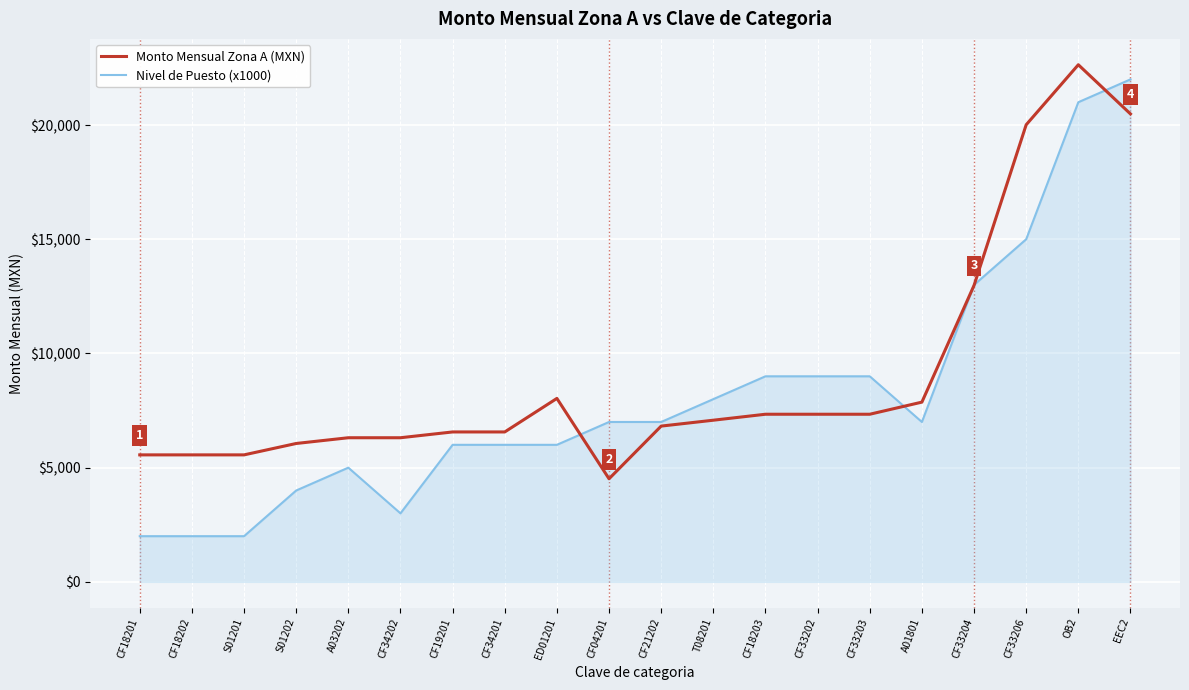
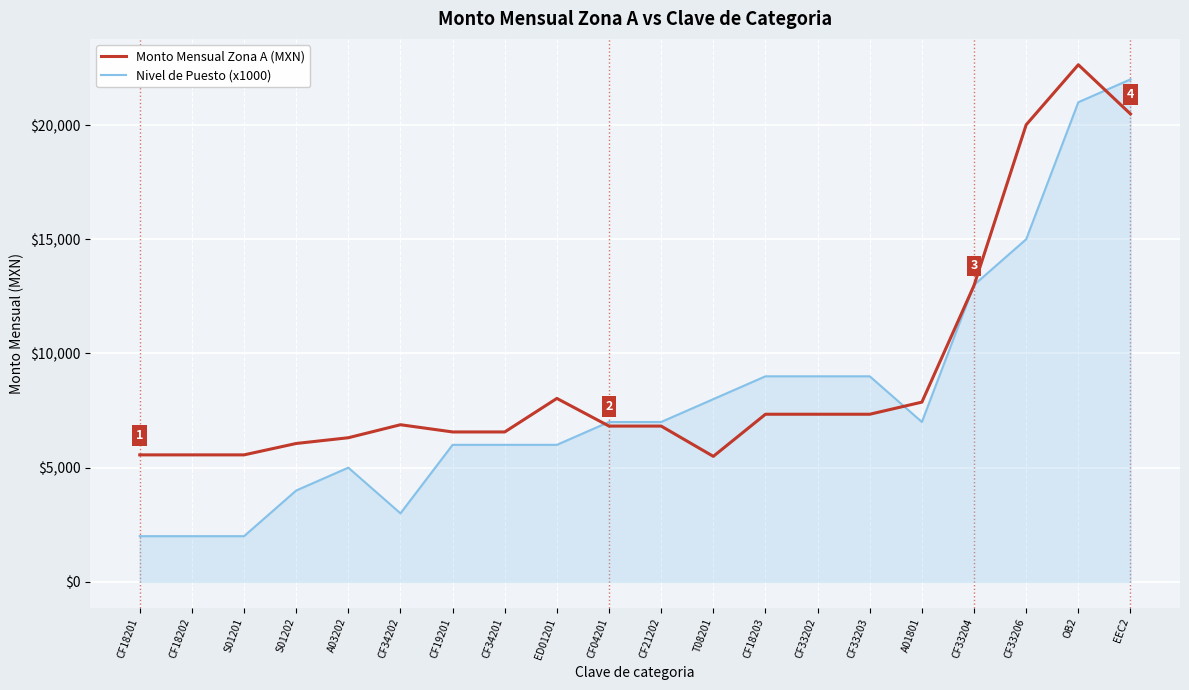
  {
    "Monto Mensual Zona A (MXN)": {
      "CF18202": "$5,600",
      "S01201": "$5,600",
      "S01202": "$6,100",
      "A03202": "$6,300",
-     "CF34202": "$6,300",
+     "CF34202": "$6,900",
      "CF19201": "$6,600",
      "CF34201": "$6,600",
      "ED01201": "$8,000",
-     "CF04201": "$4,500",
+     "CF04201": "$6,800",
      "CF21202": "$6,800",
-     "T08201": "$7,100",
+     "T08201": "$5,500",
      "CF18203": "$7,300",
      "CF33202": "$7,300",
      "CF33203": "$7,300",
      "A01801": "$7,900",
      "CF33206": "$20,000",
      "OB2": "$22,600",
      "EEC2": "$20,500"
    },
    "Nivel de Puesto (x1000)": {
      "CF18201": "$2,000",
      "CF18202": "$2,000",
      "S01201": "$2,000",
      "S01202": "$4,000",
      "A03202": "$5,000",
      "CF34202": "$3,000",
      "CF19201": "$6,000",
      "CF34201": "$6,000",
      "ED01201": "$6,000",
      "CF04201": "$7,000",
      "CF21202": "$7,000",
      "T08201": "$8,000",
      "CF18203": "$9,000",
      "CF33202": "$9,000",
      "CF33203": "$9,000",
      "A01801": "$7,000",
      "CF33206": "$15,000",
      "OB2": "$21,000"
    }
  }
